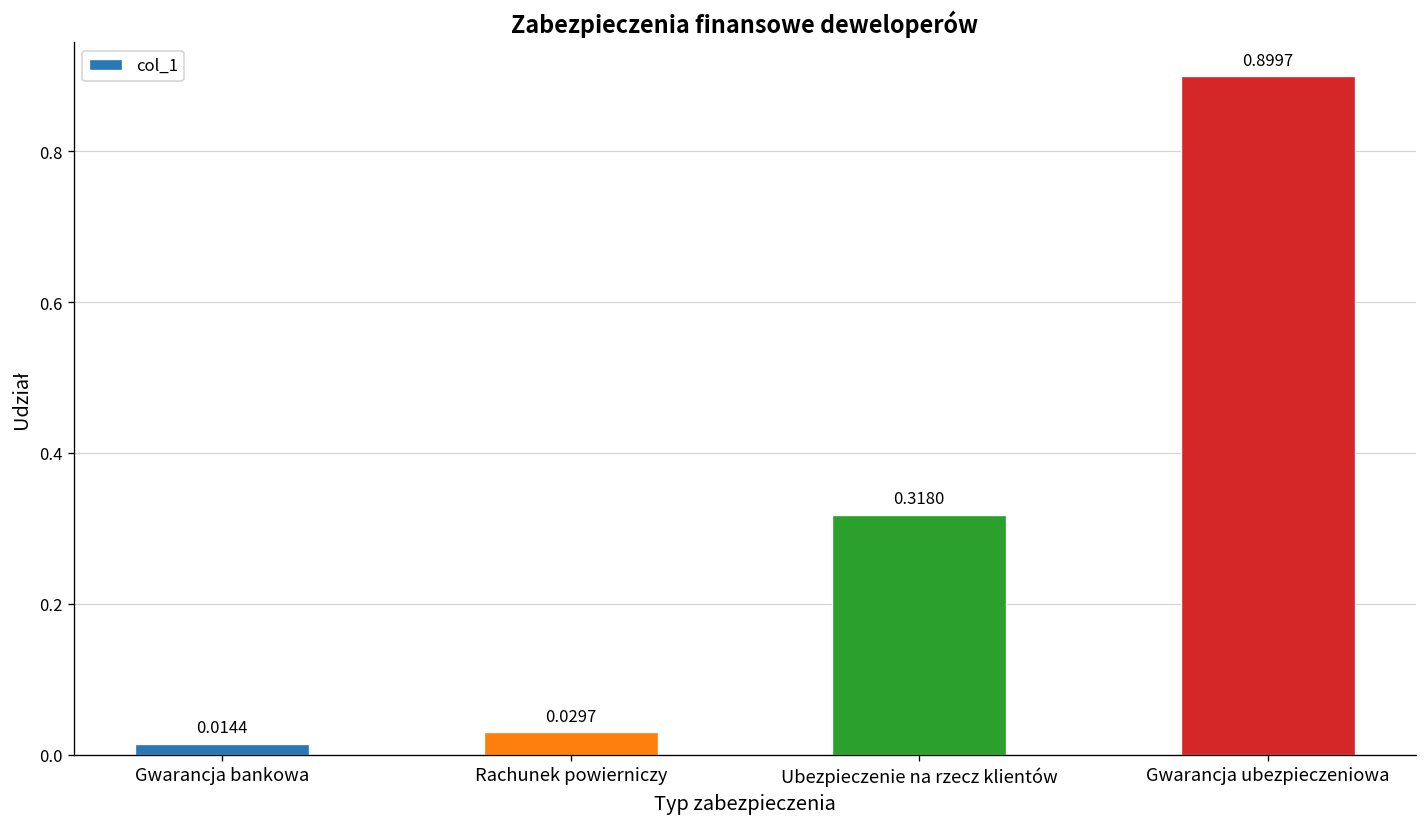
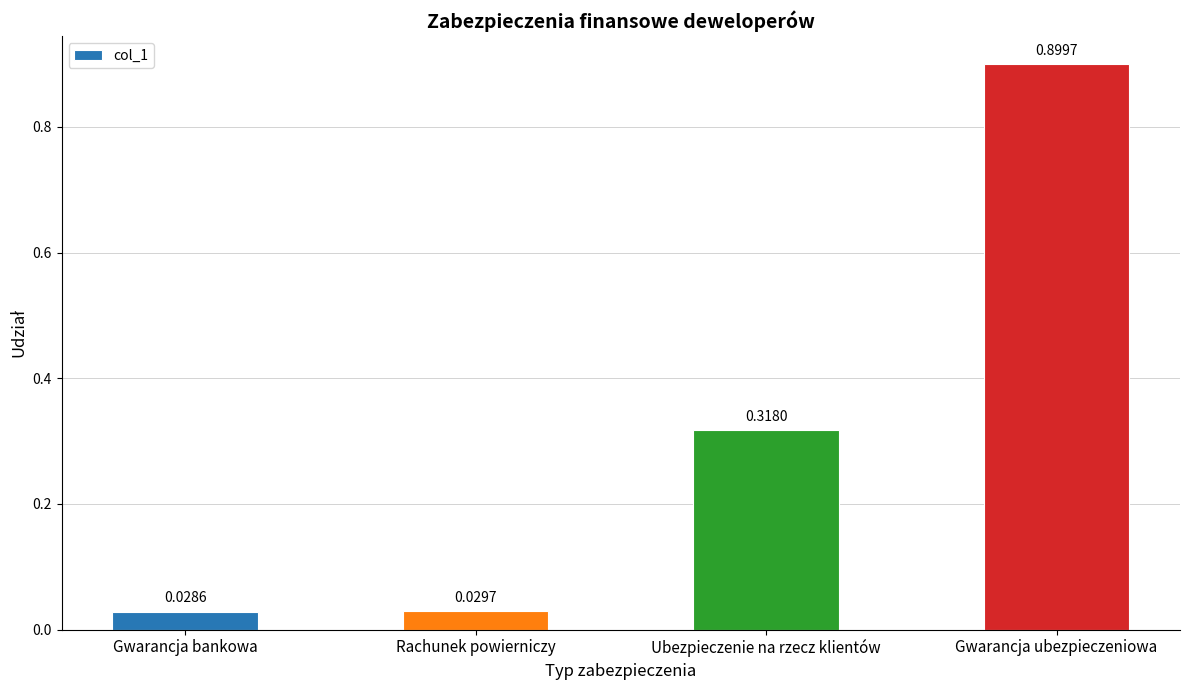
  {
-   "Gwarancja bankowa": 0.0144,
+   "Gwarancja bankowa": 0.0286,
    "Rachunek powierniczy": 0.0297,
    "Ubezpieczenie na rzecz klientów": 0.3180,
    "Gwarancja ubezpieczeniowa": 0.8997
  }
